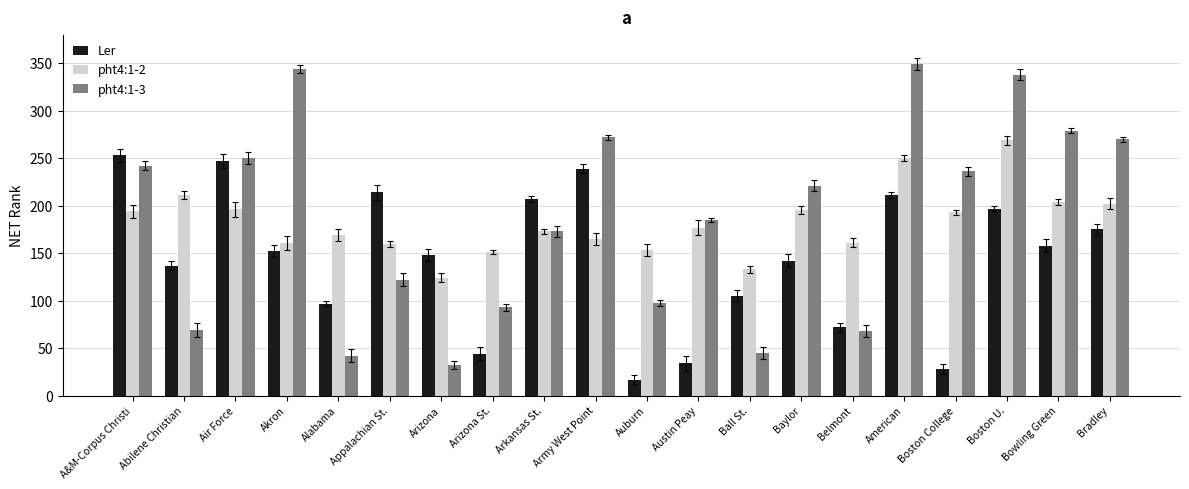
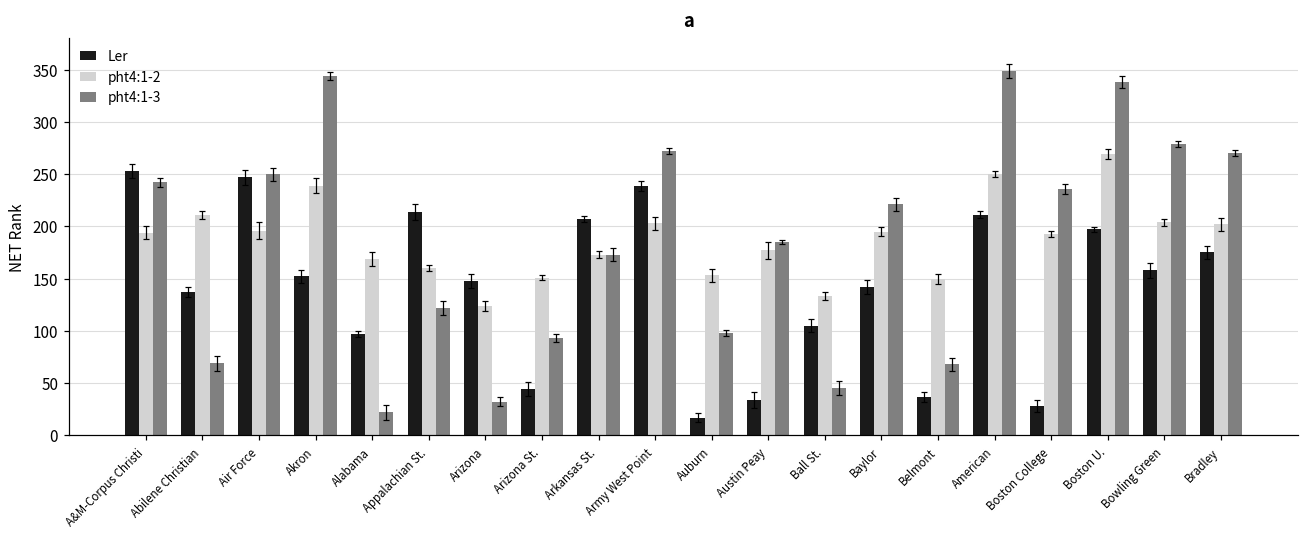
  {
    "Ler": {
      "A&M-Corpus Christi": 250,
      "Abilene Christian": 140,
      "Air Force": 250,
      "Akron": 150,
      "Alabama": 100,
      "Appalachian St.": 210,
      "Arizona": 150,
      "Arizona St.": 40,
      "Arkansas St.": 210,
      "Army West Point": 240,
      "Auburn": 20,
      "Austin Peay": 30,
      "Ball St.": 110,
      "Baylor": 140,
-     "Belmont": 70,
+     "Belmont": 40,
      "American": 210,
      "Boston College": 30,
      "Boston U.": 200,
      "Bowling Green": 160,
      "Bradley": 180
    },
    "pht4:1-2": {
      "A&M-Corpus Christi": 190,
      "Abilene Christian": 210,
      "Air Force": 200,
-     "Akron": 160,
+     "Akron": 240,
      "Alabama": 170,
      "Appalachian St.": 160,
      "Arizona": 120,
      "Arizona St.": 150,
      "Arkansas St.": 170,
-     "Army West Point": 170,
+     "Army West Point": 200,
      "Auburn": 150,
      "Austin Peay": 180,
      "Ball St.": 130,
      "Baylor": 200,
-     "Belmont": 160,
+     "Belmont": 150,
      "American": 250,
      "Boston College": 190,
      "Boston U.": 270,
      "Bowling Green": 200,
      "Bradley": 200
    },
    "pht4:1-3": {
      "A&M-Corpus Christi": 240,
      "Abilene Christian": 70,
      "Air Force": 250,
      "Akron": 340,
-     "Alabama": 40,
+     "Alabama": 20,
      "Appalachian St.": 120,
      "Arizona": 30,
      "Arizona St.": 90,
      "Arkansas St.": 170,
      "Army West Point": 270,
      "Auburn": 100,
      "Austin Peay": 190,
      "Ball St.": 50,
      "Baylor": 220,
      "Belmont": 70,
      "American": 350,
      "Boston College": 240,
      "Boston U.": 340,
      "Bowling Green": 280,
      "Bradley": 270
    }
  }
